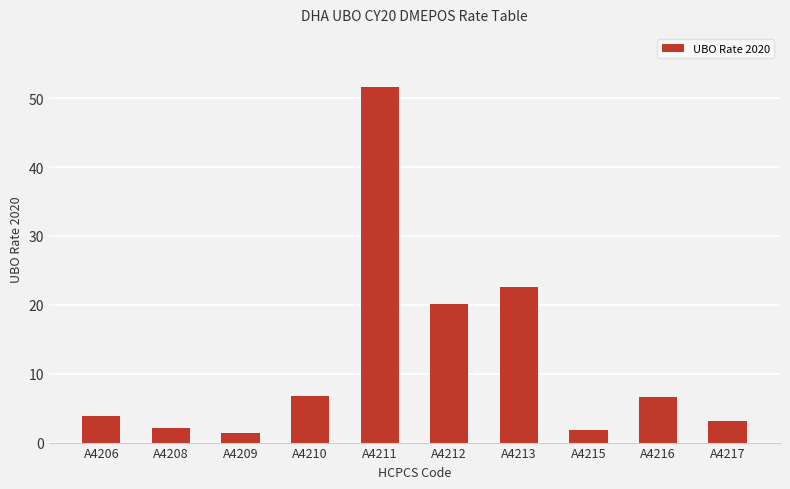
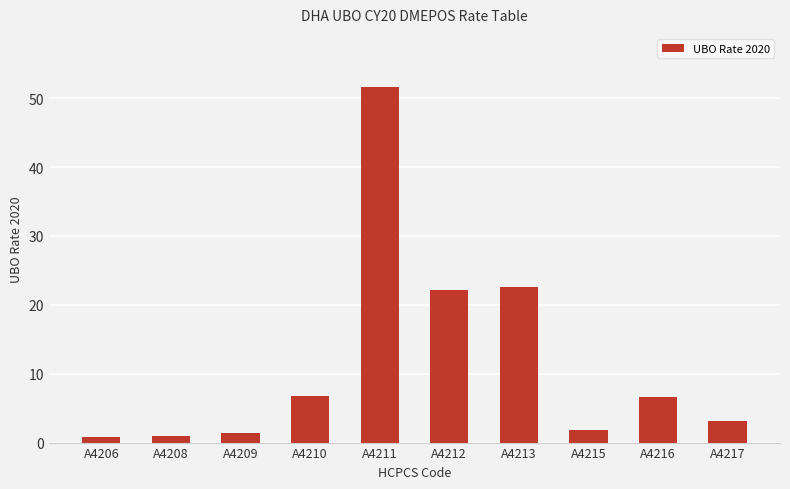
  {
-   "A4206": 4,
-   "A4208": 2,
+   "A4206": 1,
+   "A4208": 1,
    "A4209": 1,
    "A4210": 7,
    "A4211": 52,
-   "A4212": 20,
+   "A4212": 22,
    "A4213": 23,
    "A4215": 2,
    "A4216": 7,
    "A4217": 3
  }
